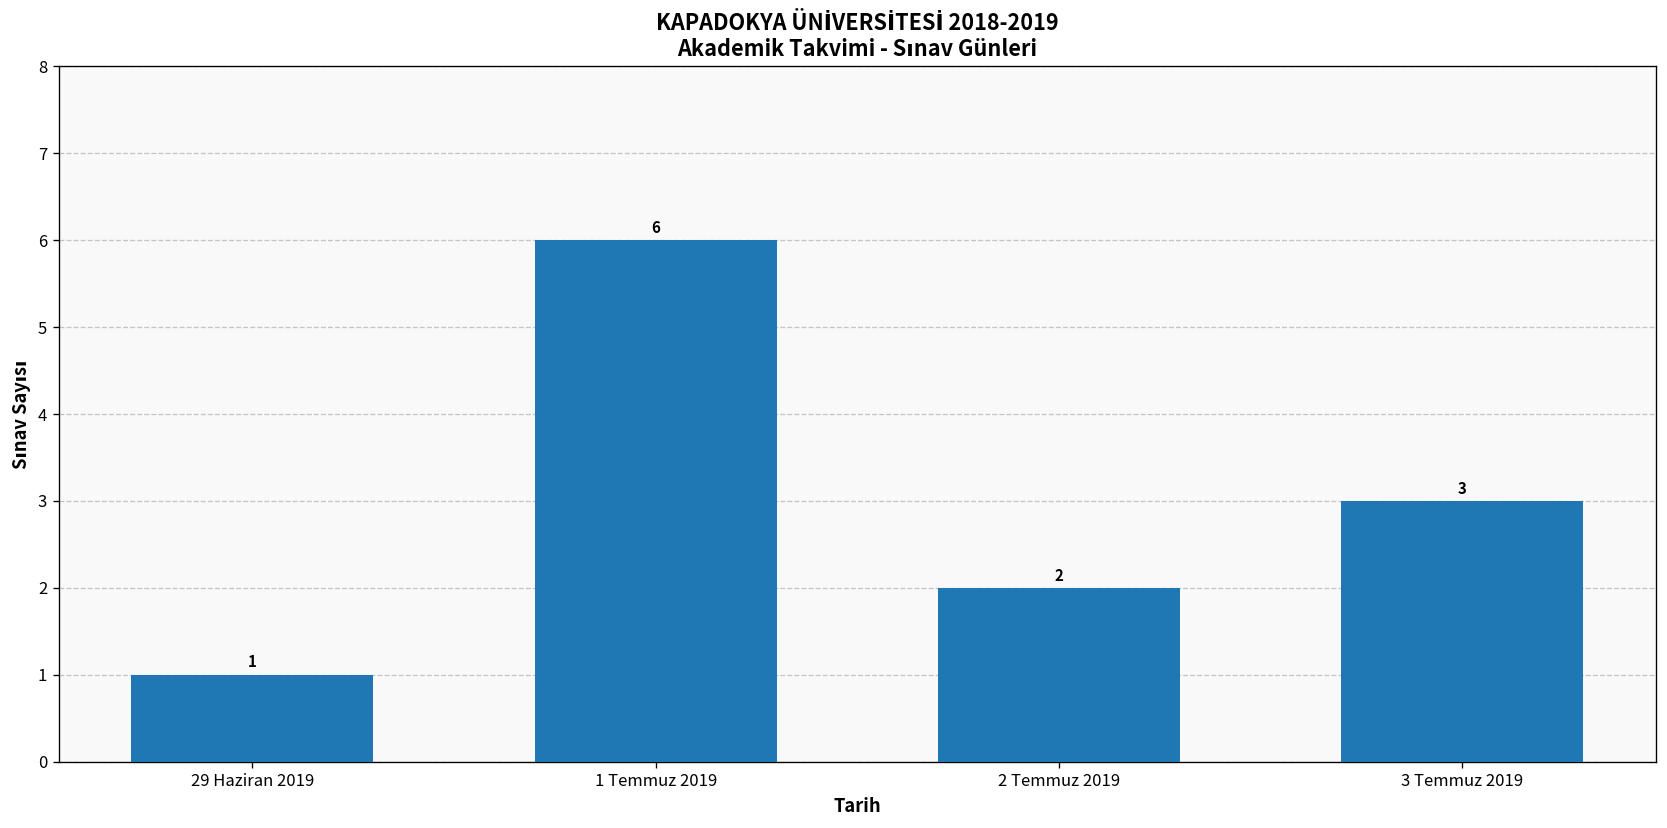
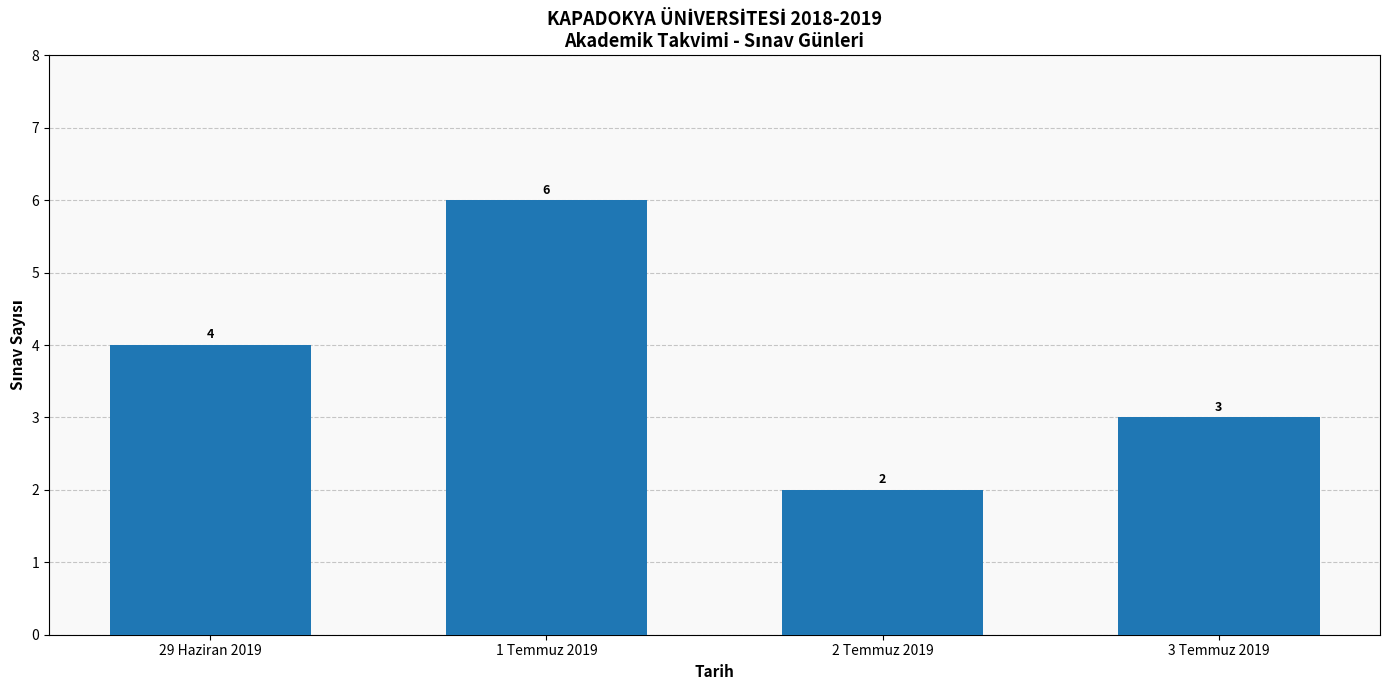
  {
-   "29 Haziran 2019": 1,
+   "29 Haziran 2019": 4,
    "1 Temmuz 2019": 6,
    "2 Temmuz 2019": 2,
    "3 Temmuz 2019": 3
  }
